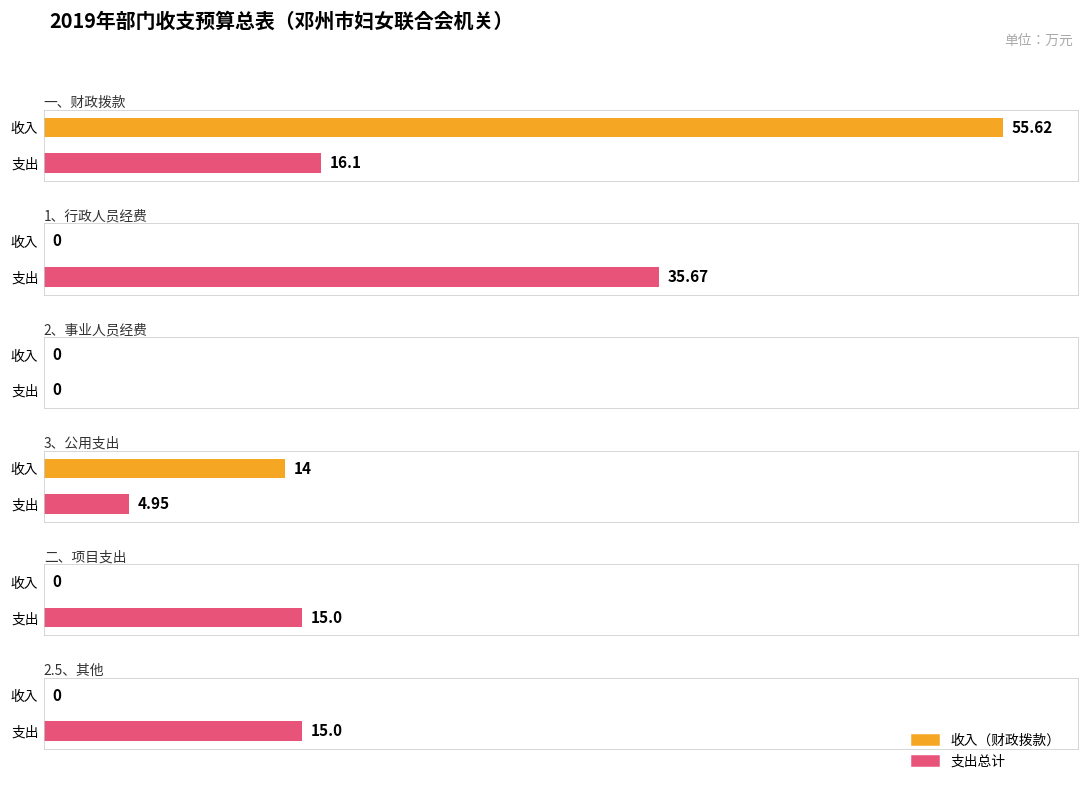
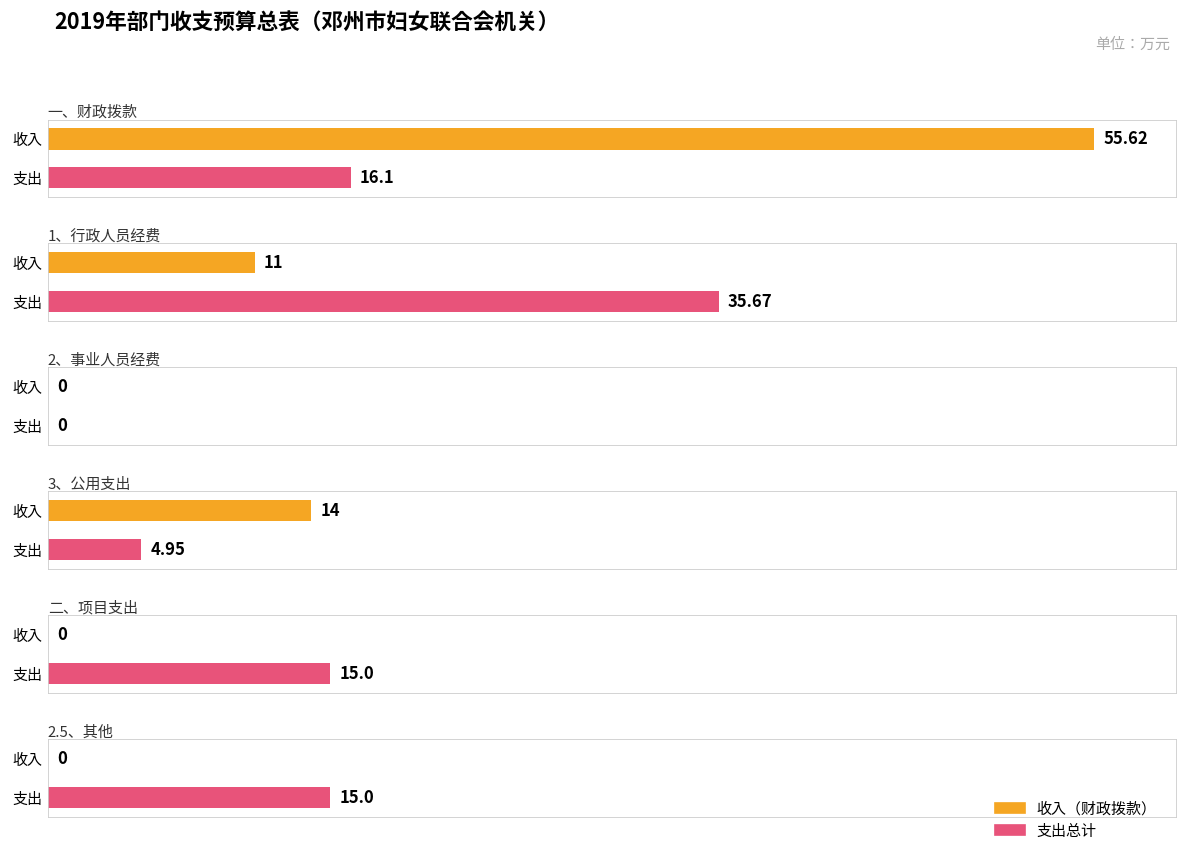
  {
    "一、财政拨款": {
      "收入": 55.62,
      "支出": 16.1
    },
    "1、行政人员经费": {
-     "收入": 0,
+     "收入": 11,
      "支出": 35.67
    },
    "2、事业人员经费": {
      "收入": 0,
      "支出": 0
    },
    "3、公用支出": {
      "收入": 14,
      "支出": 4.95
    },
    "二、项目支出": {
      "收入": 0,
      "支出": 15.0
    },
    "2.5、其他": {
      "收入": 0,
      "支出": 15.0
    }
  }
